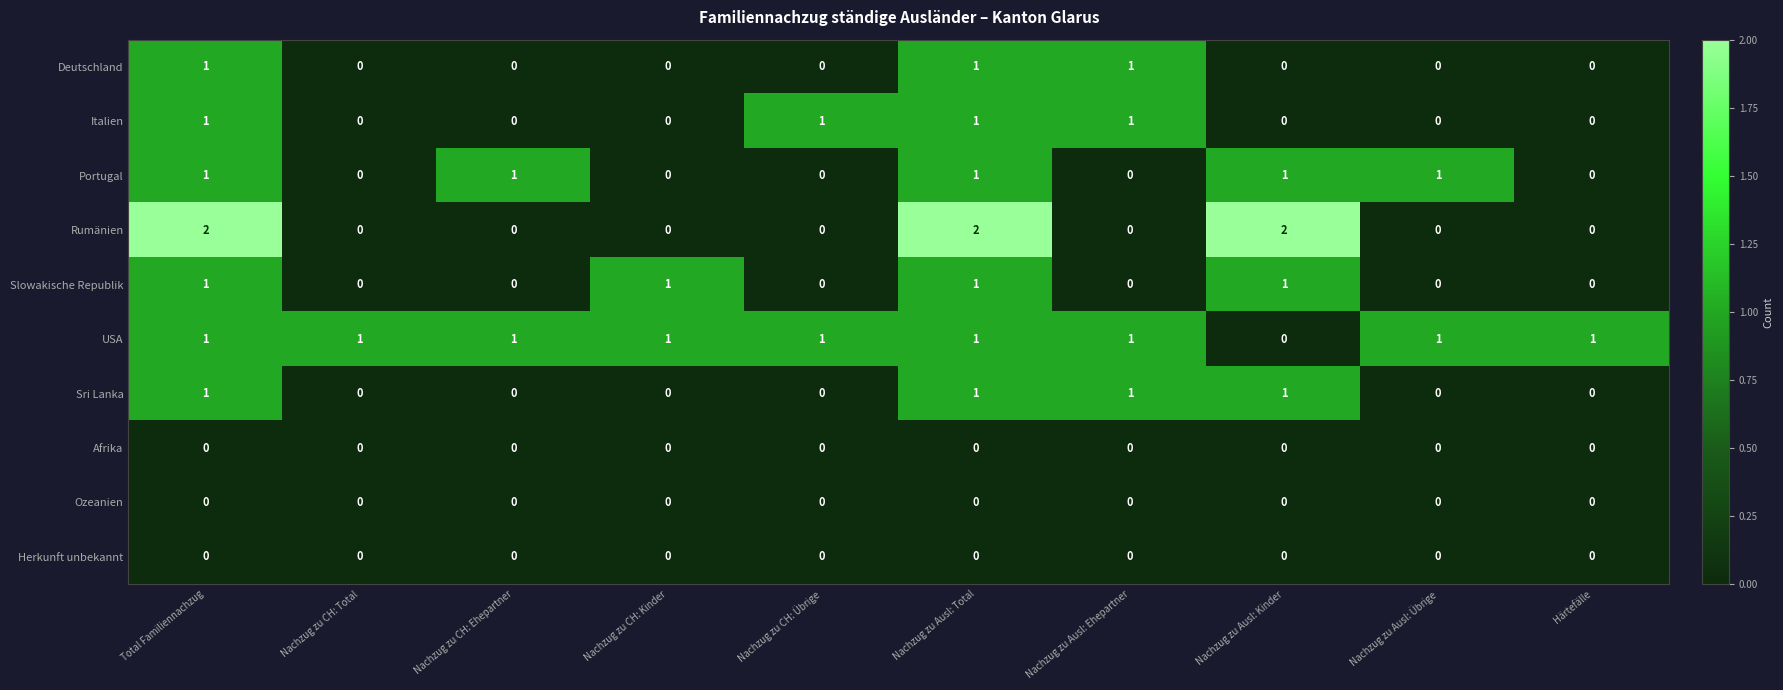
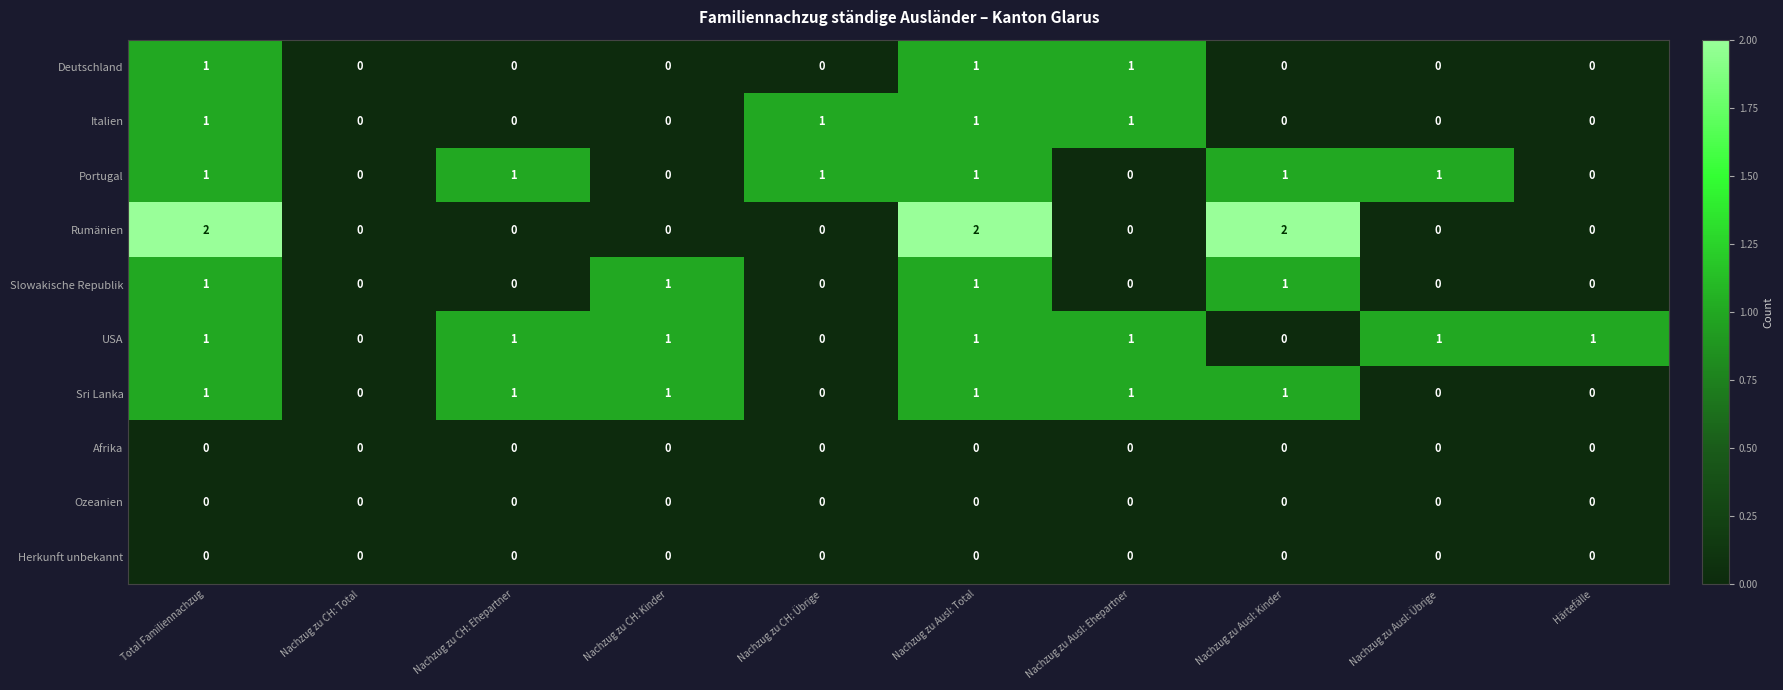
  {
    "Deutschland": {
      "Total Familiennachzug": 1,
      "Nachzug zu CH: Total": 0,
      "Nachzug zu CH: Ehepartner": 0,
      "Nachzug zu CH: Kinder": 0,
      "Nachzug zu CH: Übrige": 0,
      "Nachzug zu Ausl: Total": 1,
      "Nachzug zu Ausl: Ehepartner": 1,
      "Nachzug zu Ausl: Kinder": 0,
      "Nachzug zu Ausl: Übrige": 0,
      "Härtefälle": 0
    },
    "Italien": {
      "Total Familiennachzug": 1,
      "Nachzug zu CH: Total": 0,
      "Nachzug zu CH: Ehepartner": 0,
      "Nachzug zu CH: Kinder": 0,
      "Nachzug zu CH: Übrige": 1,
      "Nachzug zu Ausl: Total": 1,
      "Nachzug zu Ausl: Ehepartner": 1,
      "Nachzug zu Ausl: Kinder": 0,
      "Nachzug zu Ausl: Übrige": 0,
      "Härtefälle": 0
    },
    "Portugal": {
      "Total Familiennachzug": 1,
      "Nachzug zu CH: Total": 0,
      "Nachzug zu CH: Ehepartner": 1,
      "Nachzug zu CH: Kinder": 0,
-     "Nachzug zu CH: Übrige": 0,
+     "Nachzug zu CH: Übrige": 1,
      "Nachzug zu Ausl: Total": 1,
      "Nachzug zu Ausl: Ehepartner": 0,
      "Nachzug zu Ausl: Kinder": 1,
      "Nachzug zu Ausl: Übrige": 1,
      "Härtefälle": 0
    },
    "Rumänien": {
      "Total Familiennachzug": 2,
      "Nachzug zu CH: Total": 0,
      "Nachzug zu CH: Ehepartner": 0,
      "Nachzug zu CH: Kinder": 0,
      "Nachzug zu CH: Übrige": 0,
      "Nachzug zu Ausl: Total": 2,
      "Nachzug zu Ausl: Ehepartner": 0,
      "Nachzug zu Ausl: Kinder": 2,
      "Nachzug zu Ausl: Übrige": 0,
      "Härtefälle": 0
    },
    "Slowakische Republik": {
      "Total Familiennachzug": 1,
      "Nachzug zu CH: Total": 0,
      "Nachzug zu CH: Ehepartner": 0,
      "Nachzug zu CH: Kinder": 1,
      "Nachzug zu CH: Übrige": 0,
      "Nachzug zu Ausl: Total": 1,
      "Nachzug zu Ausl: Ehepartner": 0,
      "Nachzug zu Ausl: Kinder": 1,
      "Nachzug zu Ausl: Übrige": 0,
      "Härtefälle": 0
    },
    "USA": {
      "Total Familiennachzug": 1,
-     "Nachzug zu CH: Total": 1,
+     "Nachzug zu CH: Total": 0,
      "Nachzug zu CH: Ehepartner": 1,
      "Nachzug zu CH: Kinder": 1,
-     "Nachzug zu CH: Übrige": 1,
+     "Nachzug zu CH: Übrige": 0,
      "Nachzug zu Ausl: Total": 1,
      "Nachzug zu Ausl: Ehepartner": 1,
      "Nachzug zu Ausl: Kinder": 0,
      "Nachzug zu Ausl: Übrige": 1,
      "Härtefälle": 1
    },
    "Sri Lanka": {
      "Total Familiennachzug": 1,
      "Nachzug zu CH: Total": 0,
-     "Nachzug zu CH: Ehepartner": 0,
-     "Nachzug zu CH: Kinder": 0,
+     "Nachzug zu CH: Ehepartner": 1,
+     "Nachzug zu CH: Kinder": 1,
      "Nachzug zu CH: Übrige": 0,
      "Nachzug zu Ausl: Total": 1,
      "Nachzug zu Ausl: Ehepartner": 1,
      "Nachzug zu Ausl: Kinder": 1,
      "Nachzug zu Ausl: Übrige": 0,
      "Härtefälle": 0
    },
    "Afrika": {
      "Total Familiennachzug": 0,
      "Nachzug zu CH: Total": 0,
      "Nachzug zu CH: Ehepartner": 0,
      "Nachzug zu CH: Kinder": 0,
      "Nachzug zu CH: Übrige": 0,
      "Nachzug zu Ausl: Total": 0,
      "Nachzug zu Ausl: Ehepartner": 0,
      "Nachzug zu Ausl: Kinder": 0,
      "Nachzug zu Ausl: Übrige": 0,
      "Härtefälle": 0
    },
    "Ozeanien": {
      "Total Familiennachzug": 0,
      "Nachzug zu CH: Total": 0,
      "Nachzug zu CH: Ehepartner": 0,
      "Nachzug zu CH: Kinder": 0,
      "Nachzug zu CH: Übrige": 0,
      "Nachzug zu Ausl: Total": 0,
      "Nachzug zu Ausl: Ehepartner": 0,
      "Nachzug zu Ausl: Kinder": 0,
      "Nachzug zu Ausl: Übrige": 0,
      "Härtefälle": 0
    },
    "Herkunft unbekannt": {
      "Total Familiennachzug": 0,
      "Nachzug zu CH: Total": 0,
      "Nachzug zu CH: Ehepartner": 0,
      "Nachzug zu CH: Kinder": 0,
      "Nachzug zu CH: Übrige": 0,
      "Nachzug zu Ausl: Total": 0,
      "Nachzug zu Ausl: Ehepartner": 0,
      "Nachzug zu Ausl: Kinder": 0,
      "Nachzug zu Ausl: Übrige": 0,
      "Härtefälle": 0
    }
  }
